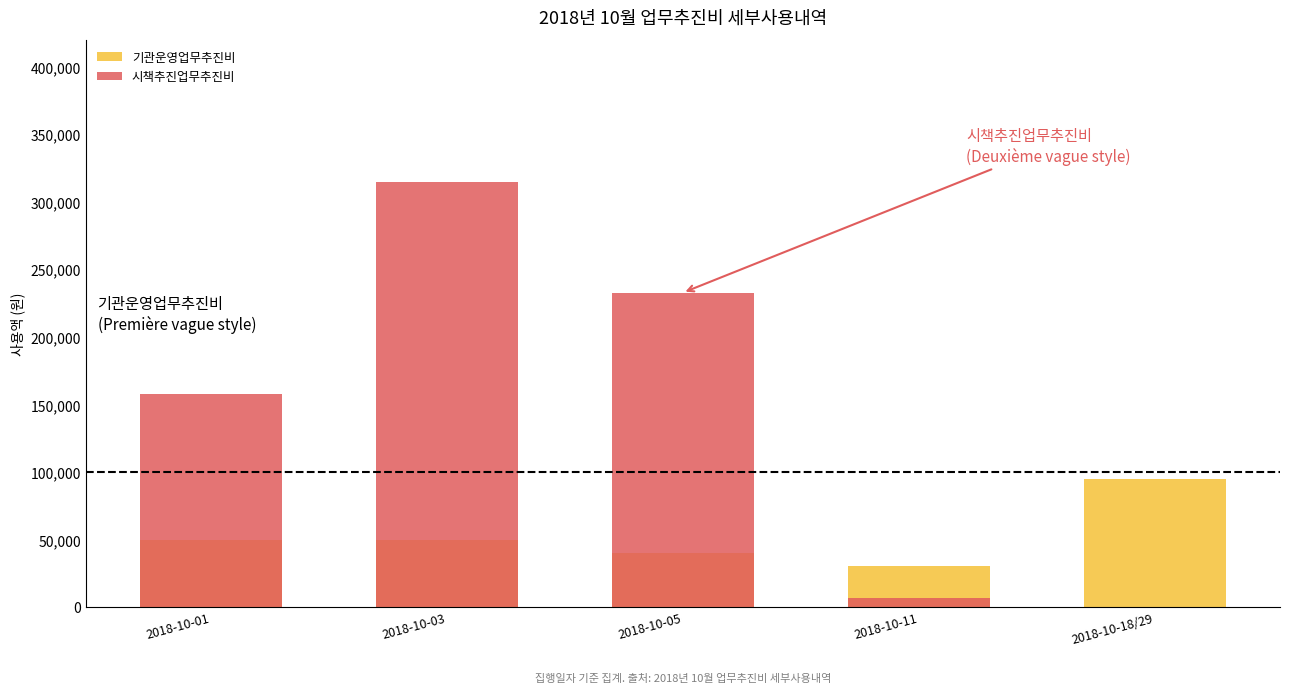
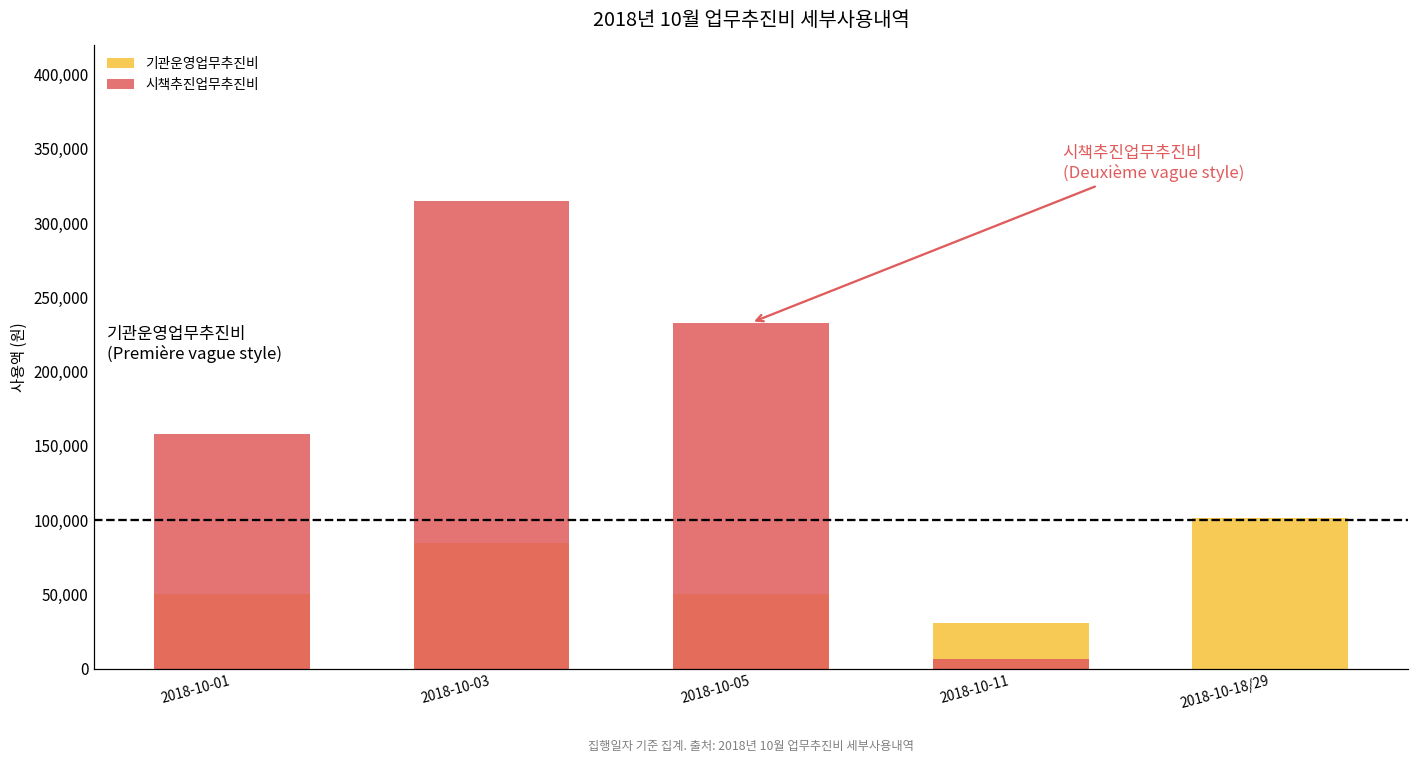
  {
    "기관운영업무추진비": {
-     "2018-10-03": "50,000",
-     "2018-10-05": "40,000",
+     "2018-10-03": "85,000",
+     "2018-10-05": "50,000",
      "2018-10-11": "31,000",
-     "2018-10-18/29": "95,000"
+     "2018-10-18/29": "102,000"
    },
    "시책추진업무추진비": {
      "2018-10-01": "158,000",
      "2018-10-03": "315,000",
      "2018-10-05": "233,000",
      "2018-10-18/29": "0"
    }
  }
